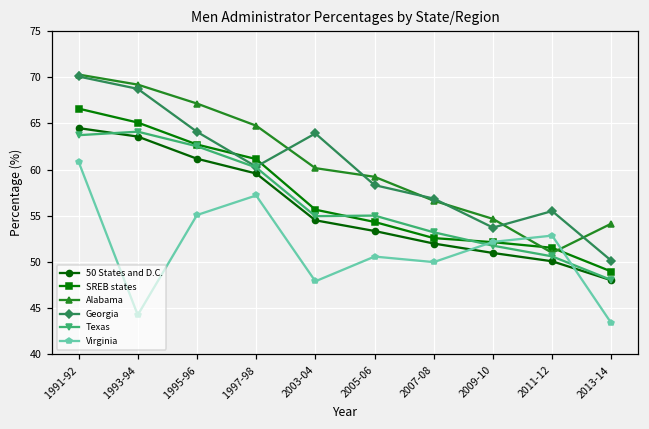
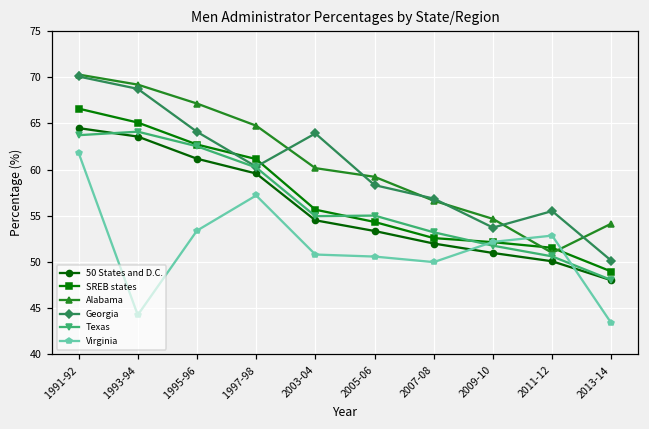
  {
    "Virginia": {
-     "1991-92": 61,
-     "1995-96": 55,
+     "1991-92": 62,
+     "1995-96": 53,
      "1997-98": 57,
-     "2003-04": 48,
+     "2003-04": 51,
      "2005-06": 51,
      "2007-08": 50,
      "2011-12": 53,
      "2013-14": 43
    }
  }
